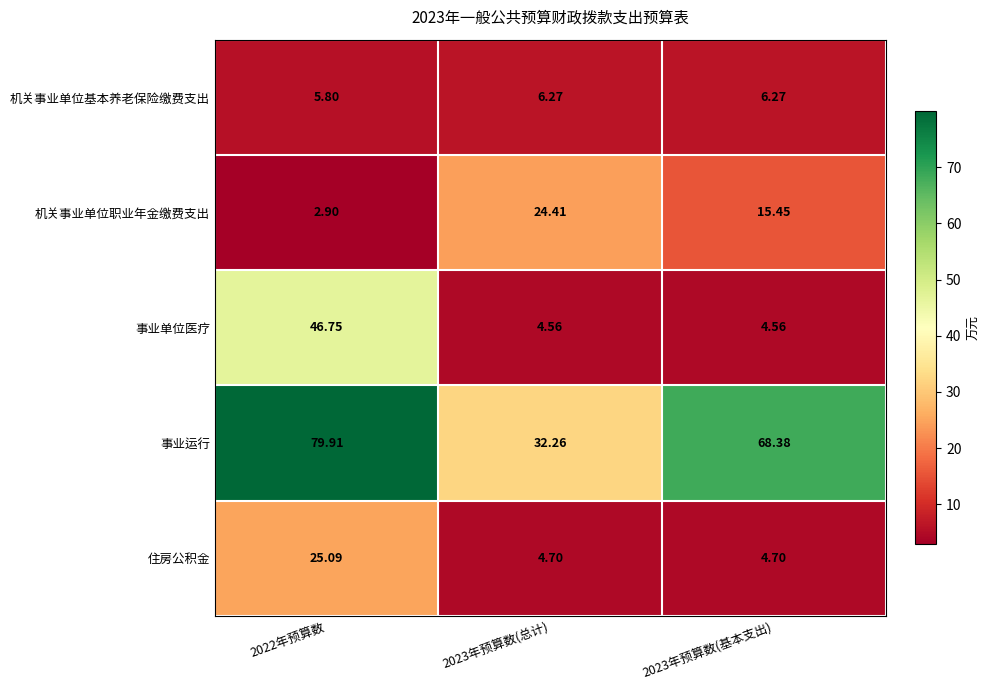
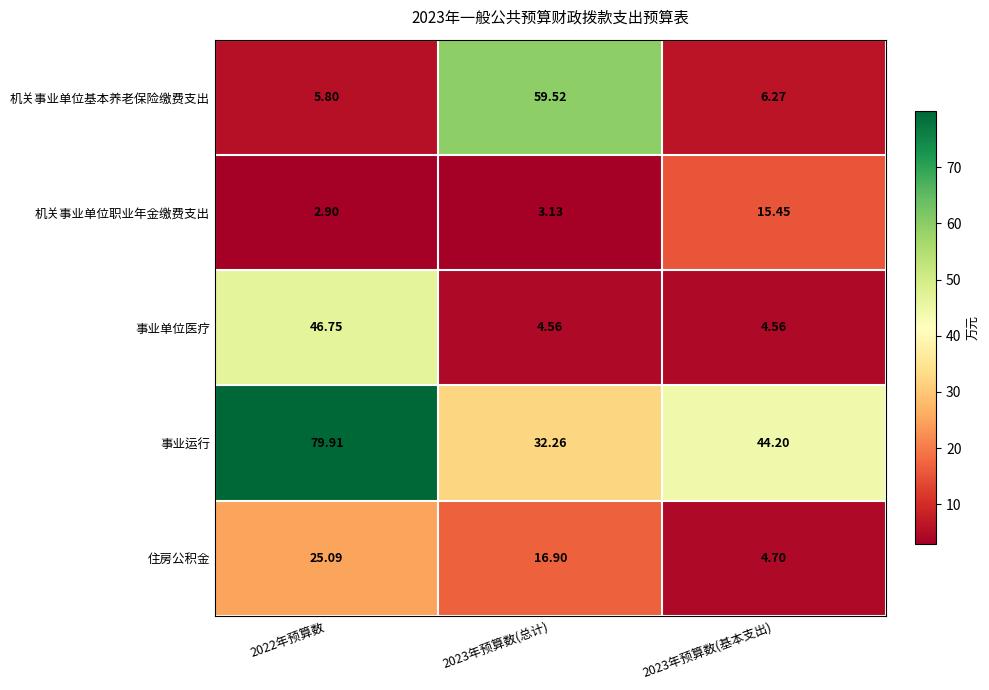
  {
    "机关事业单位基本养老保险缴费支出": {
      "2022年预算数": 5.80,
-     "2023年预算数(总计)": 6.27,
+     "2023年预算数(总计)": 59.52,
      "2023年预算数(基本支出)": 6.27
    },
    "机关事业单位职业年金缴费支出": {
      "2022年预算数": 2.90,
-     "2023年预算数(总计)": 24.41,
+     "2023年预算数(总计)": 3.13,
      "2023年预算数(基本支出)": 15.45
    },
    "事业单位医疗": {
      "2022年预算数": 46.75,
      "2023年预算数(总计)": 4.56,
      "2023年预算数(基本支出)": 4.56
    },
    "事业运行": {
      "2022年预算数": 79.91,
      "2023年预算数(总计)": 32.26,
-     "2023年预算数(基本支出)": 68.38
+     "2023年预算数(基本支出)": 44.20
    },
    "住房公积金": {
      "2022年预算数": 25.09,
-     "2023年预算数(总计)": 4.70,
+     "2023年预算数(总计)": 16.90,
      "2023年预算数(基本支出)": 4.70
    }
  }
